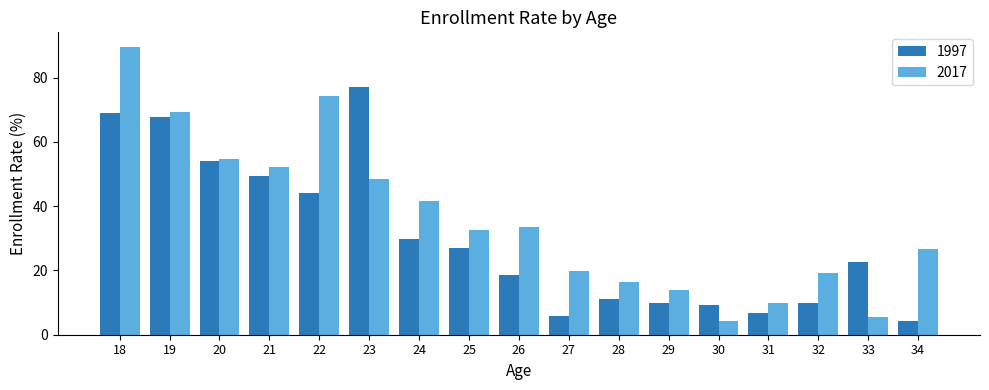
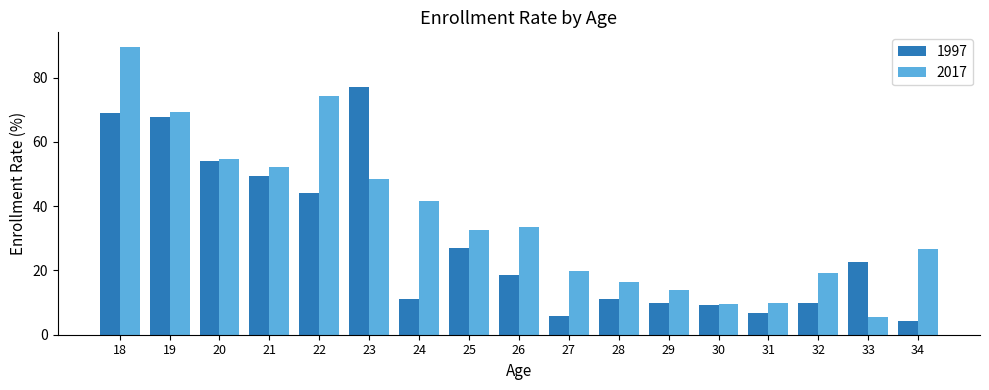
  {
    "1997": {
      "18": 69,
      "19": 68,
      "20": 54,
      "21": 50,
      "22": 44,
      "23": 77,
-     "24": 30,
+     "24": 11,
      "25": 27,
      "26": 19,
      "27": 6,
      "28": 11,
      "29": 10,
      "30": 9,
      "31": 7,
      "32": 10,
      "33": 23,
      "34": 4
    },
    "2017": {
      "18": 90,
      "19": 69,
      "20": 55,
      "21": 52,
      "22": 74,
      "23": 49,
      "24": 42,
      "25": 33,
      "26": 33,
      "27": 20,
      "28": 16,
      "29": 14,
-     "30": 4,
+     "30": 9,
      "31": 10,
      "32": 19,
      "33": 6,
      "34": 27
    }
  }
